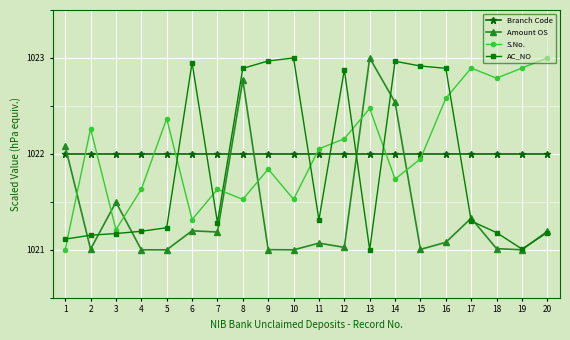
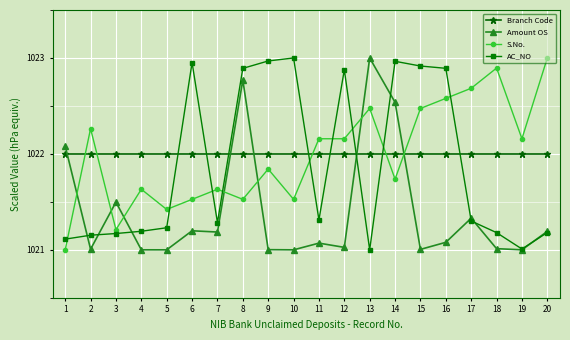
  {
    "S.No.": {
      "1": 1021.0,
      "2": 1022.3,
      "3": 1021.2,
      "4": 1021.6,
-     "5": 1022.4,
-     "6": 1021.3,
+     "5": 1021.4,
+     "6": 1021.5,
      "7": 1021.6,
      "8": 1021.5,
      "9": 1021.8,
      "10": 1021.5,
-     "11": 1022.1,
+     "11": 1022.2,
      "12": 1022.2,
      "13": 1022.5,
      "14": 1021.7,
-     "15": 1021.9,
+     "15": 1022.5,
      "16": 1022.6,
-     "17": 1022.9,
-     "18": 1022.8,
-     "19": 1022.9
+     "17": 1022.7,
+     "18": 1022.9,
+     "19": 1022.2
    }
  }
